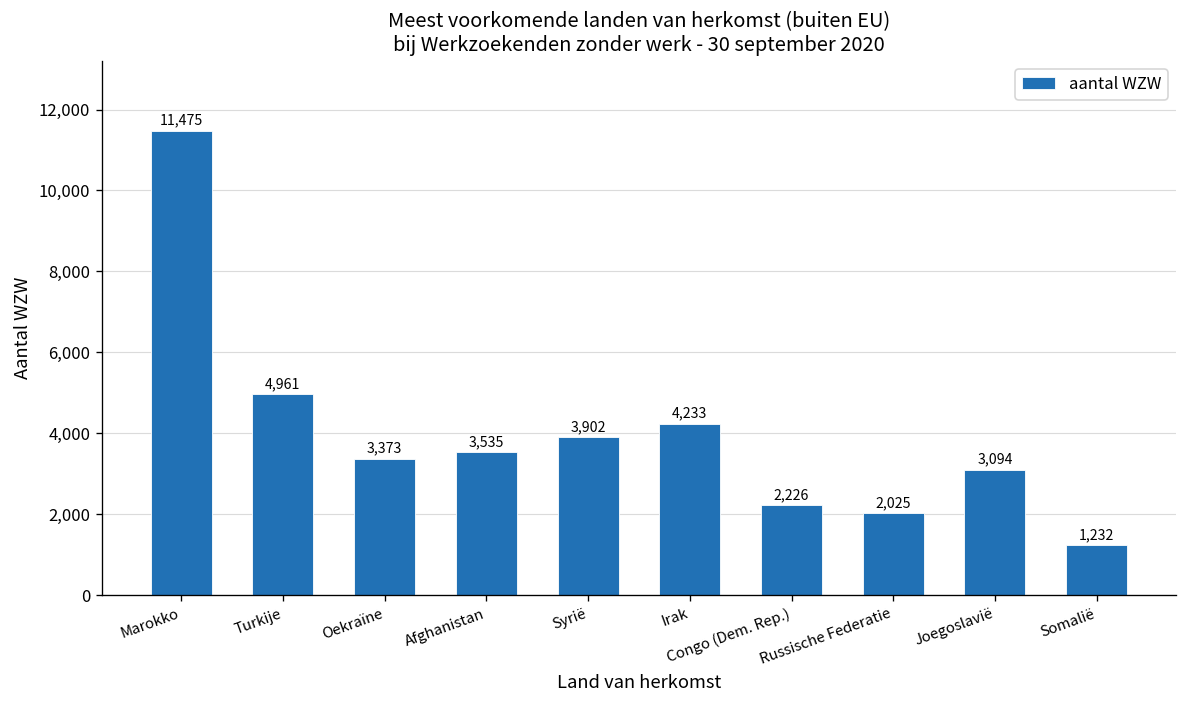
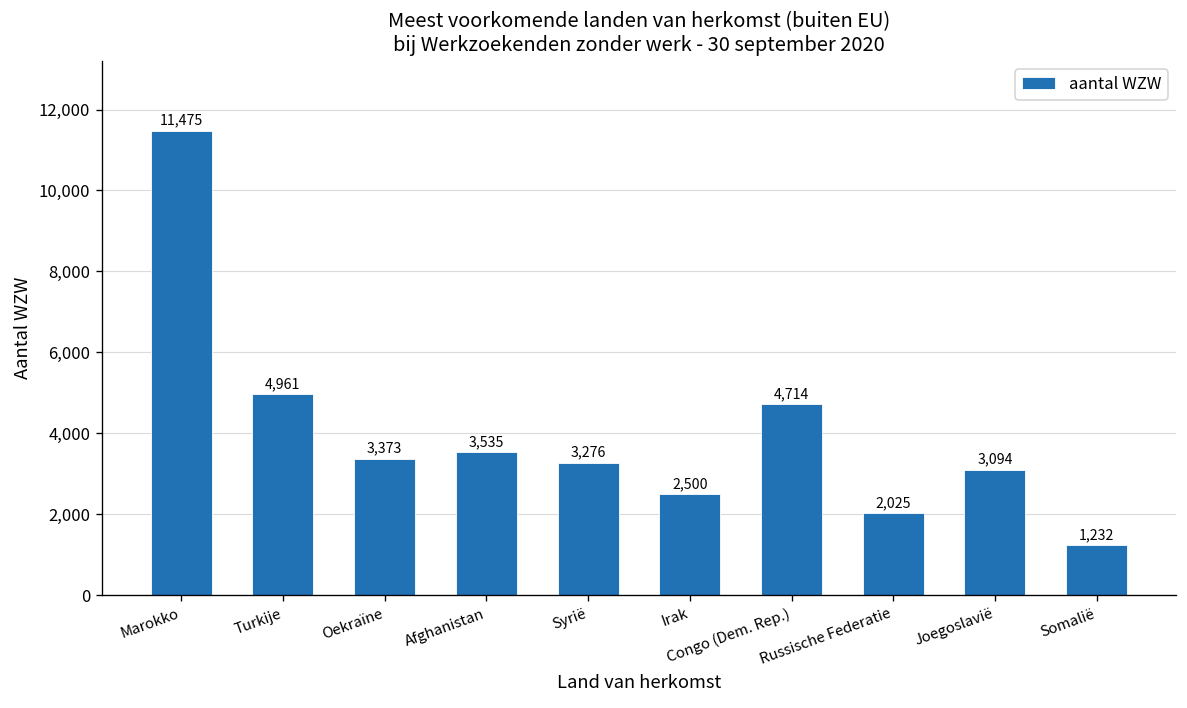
  {
    "Marokko": "11,475",
    "Turkije": "4,961",
    "Oekraïne": "3,373",
    "Afghanistan": "3,535",
-   "Syrië": "3,902",
-   "Irak": "4,233",
-   "Congo (Dem. Rep.)": "2,226",
+   "Syrië": "3,276",
+   "Irak": "2,500",
+   "Congo (Dem. Rep.)": "4,714",
    "Russische Federatie": "2,025",
    "Joegoslavië": "3,094",
    "Somalië": "1,232"
  }
